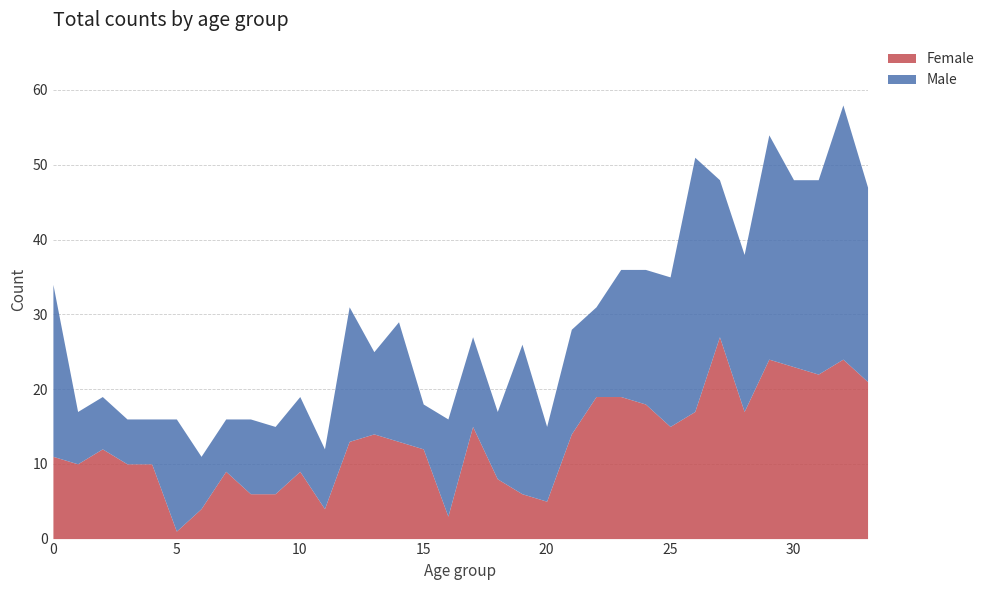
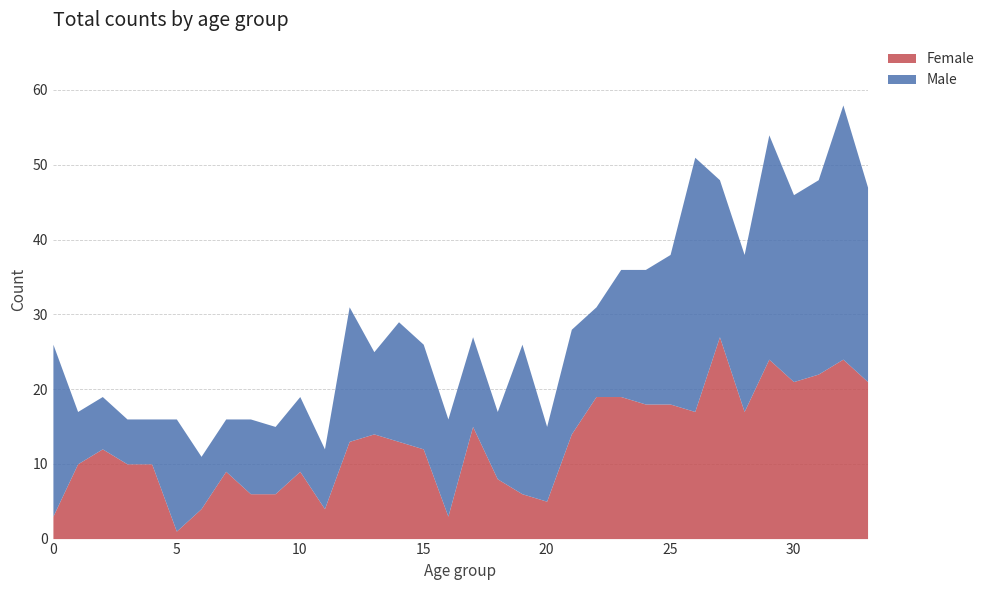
  {
    "Female": {
-     "0": 11,
+     "0": 3,
      "5": 1,
      "10": 9,
      "15": 12,
      "20": 5,
-     "25": 15,
-     "30": 23
+     "25": 18,
+     "30": 21
    },
    "Male": {
      "0": 23,
      "5": 15,
      "10": 10,
-     "15": 6,
+     "15": 14,
      "20": 10,
      "25": 20,
      "30": 25
    }
  }
